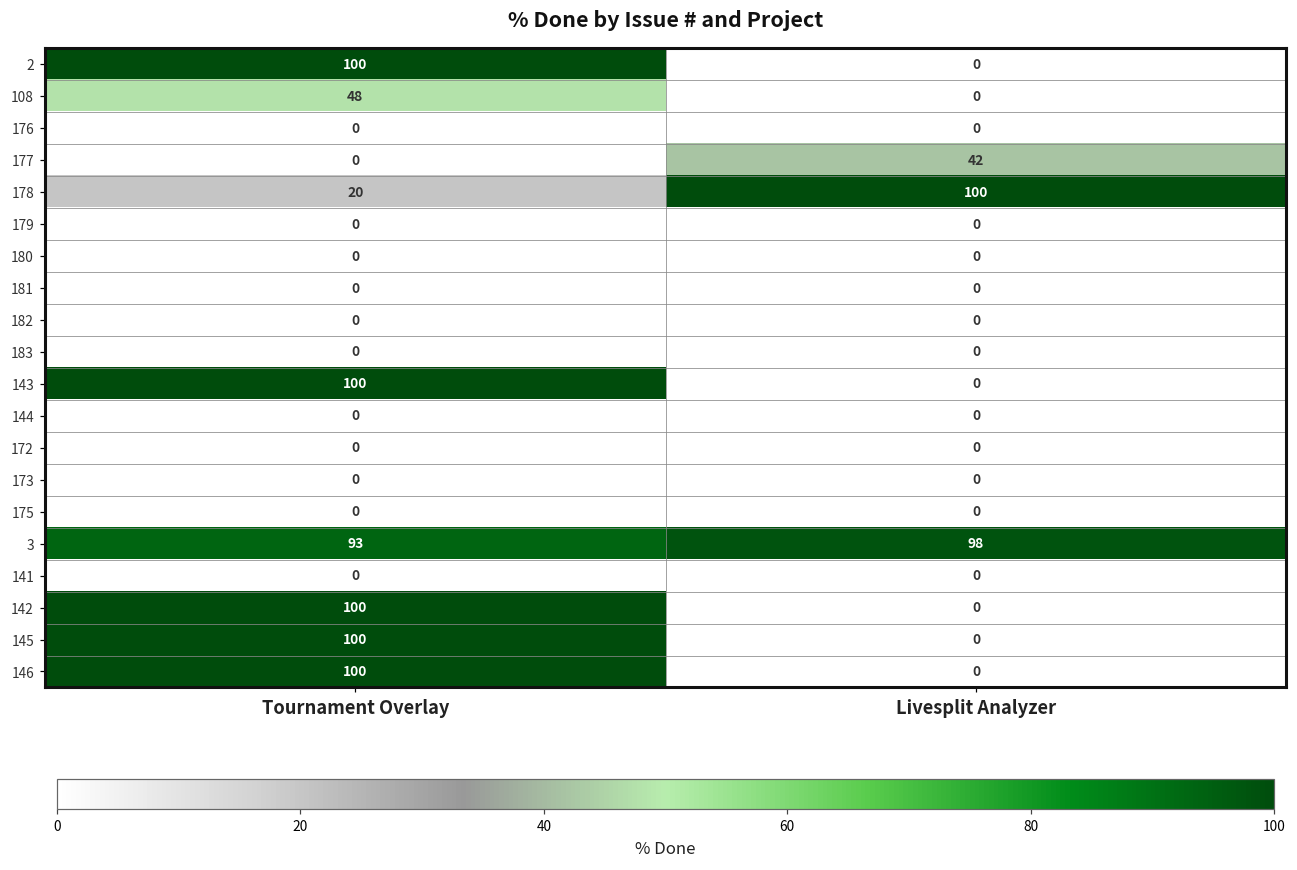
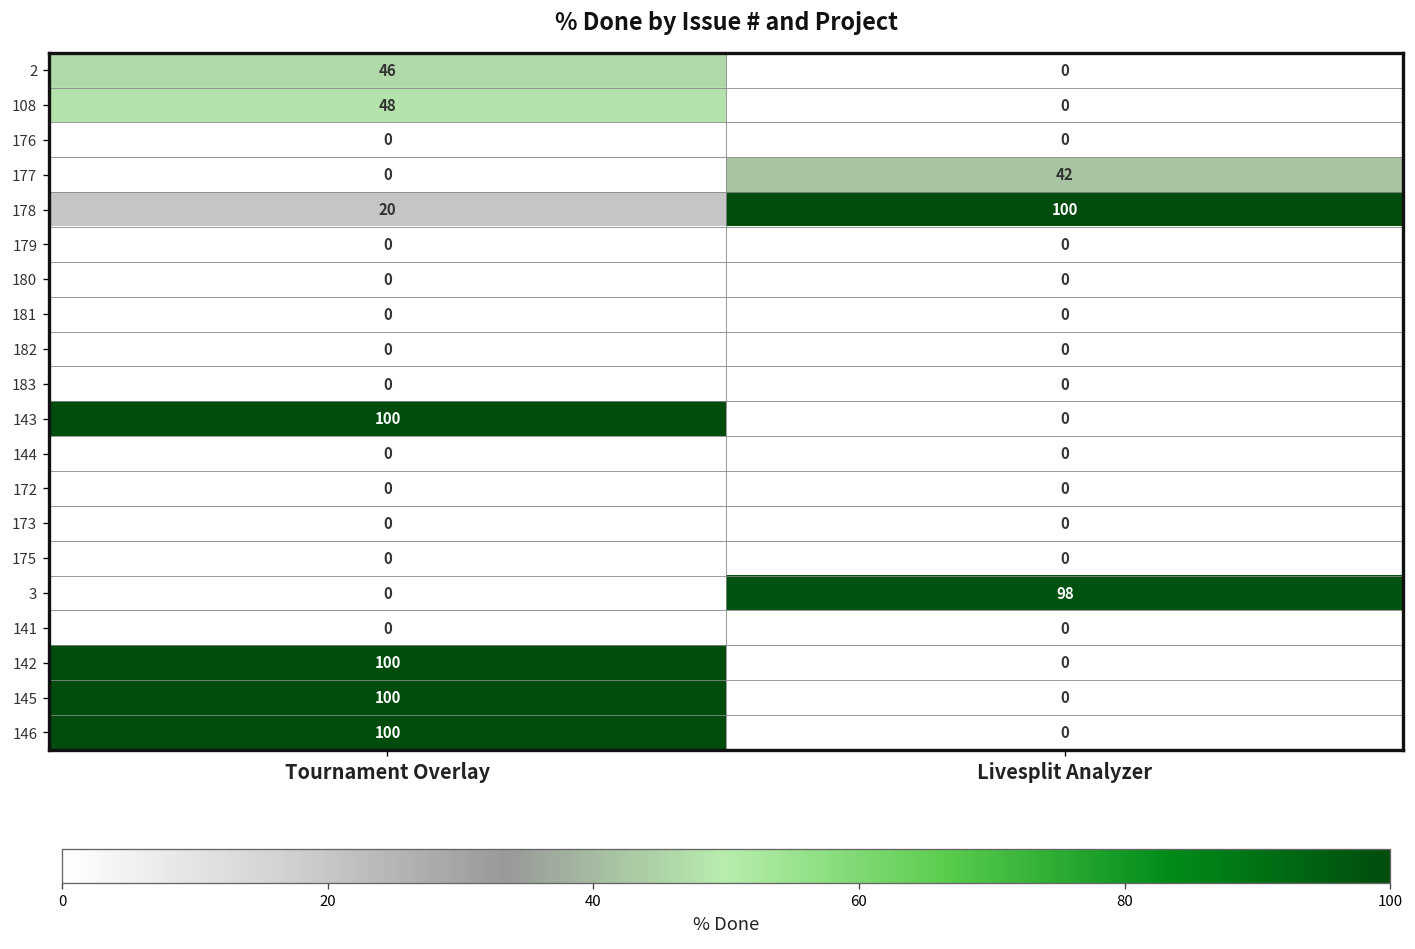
  {
    "2": {
-     "Tournament Overlay": 100,
+     "Tournament Overlay": 46,
      "Livesplit Analyzer": 0
    },
    "108": {
      "Tournament Overlay": 48,
      "Livesplit Analyzer": 0
    },
    "176": {
      "Tournament Overlay": 0,
      "Livesplit Analyzer": 0
    },
    "177": {
      "Tournament Overlay": 0,
      "Livesplit Analyzer": 42
    },
    "178": {
      "Tournament Overlay": 20,
      "Livesplit Analyzer": 100
    },
    "179": {
      "Tournament Overlay": 0,
      "Livesplit Analyzer": 0
    },
    "180": {
      "Tournament Overlay": 0,
      "Livesplit Analyzer": 0
    },
    "181": {
      "Tournament Overlay": 0,
      "Livesplit Analyzer": 0
    },
    "182": {
      "Tournament Overlay": 0,
      "Livesplit Analyzer": 0
    },
    "183": {
      "Tournament Overlay": 0,
      "Livesplit Analyzer": 0
    },
    "143": {
      "Tournament Overlay": 100,
      "Livesplit Analyzer": 0
    },
    "144": {
      "Tournament Overlay": 0,
      "Livesplit Analyzer": 0
    },
    "172": {
      "Tournament Overlay": 0,
      "Livesplit Analyzer": 0
    },
    "173": {
      "Tournament Overlay": 0,
      "Livesplit Analyzer": 0
    },
    "175": {
      "Tournament Overlay": 0,
      "Livesplit Analyzer": 0
    },
    "3": {
-     "Tournament Overlay": 93,
+     "Tournament Overlay": 0,
      "Livesplit Analyzer": 98
    },
    "141": {
      "Tournament Overlay": 0,
      "Livesplit Analyzer": 0
    },
    "142": {
      "Tournament Overlay": 100,
      "Livesplit Analyzer": 0
    },
    "145": {
      "Tournament Overlay": 100,
      "Livesplit Analyzer": 0
    },
    "146": {
      "Tournament Overlay": 100,
      "Livesplit Analyzer": 0
    }
  }
